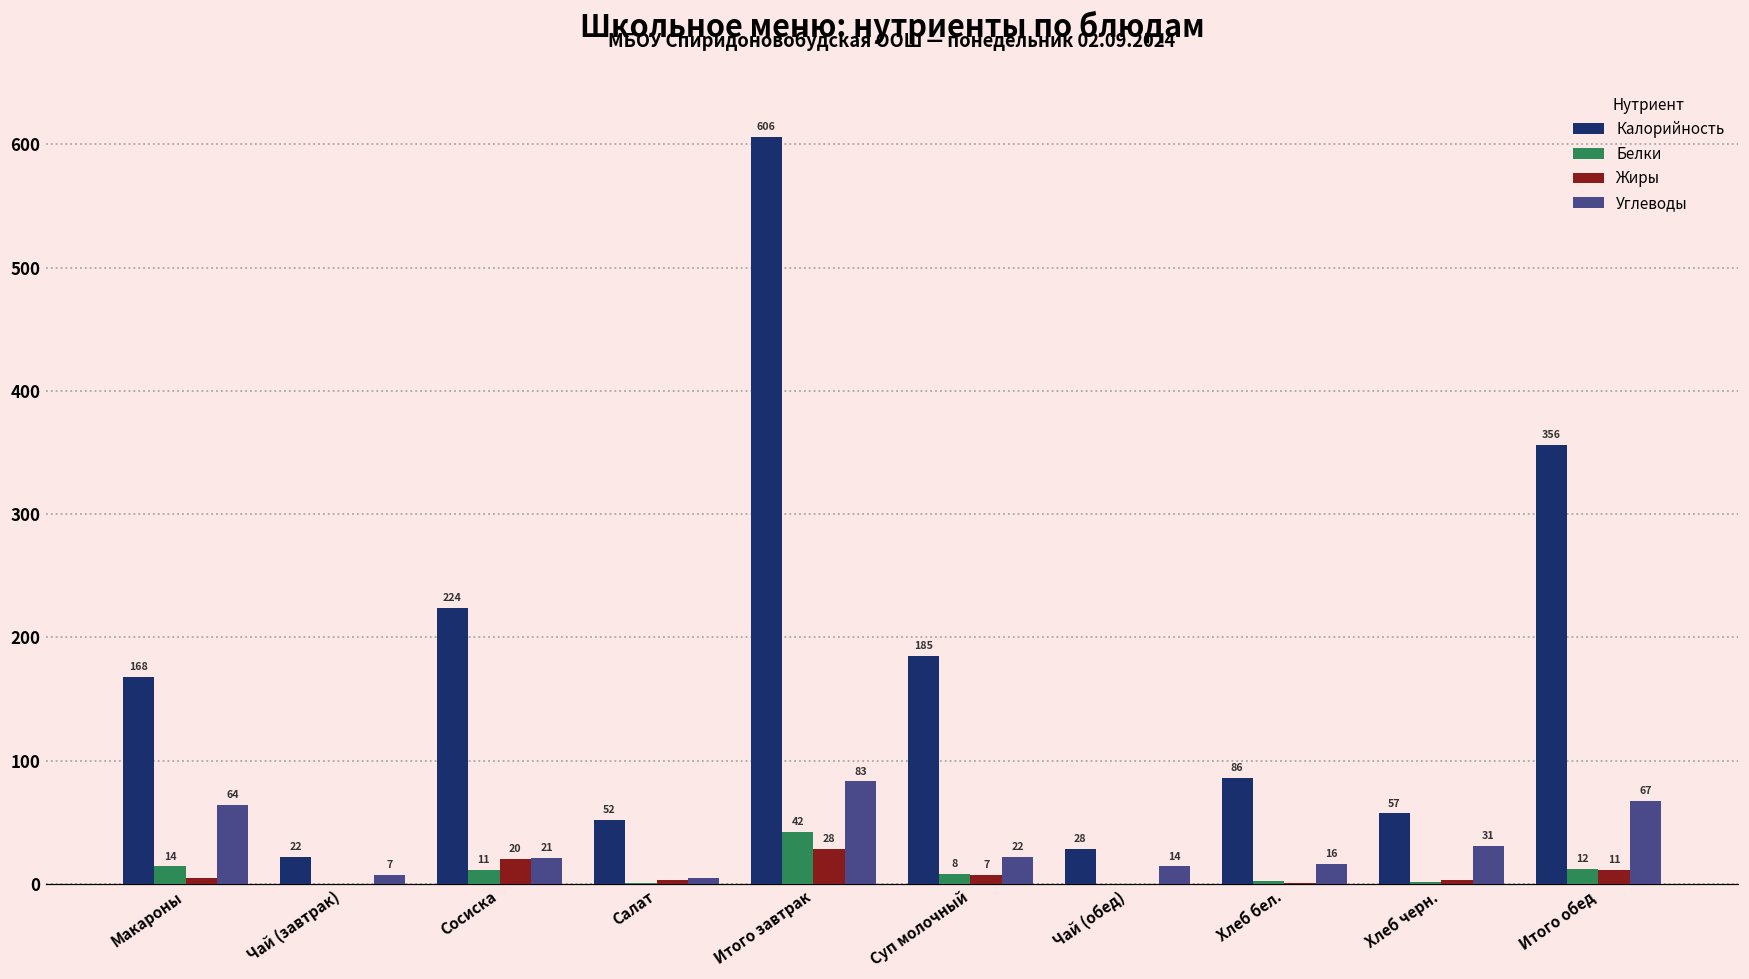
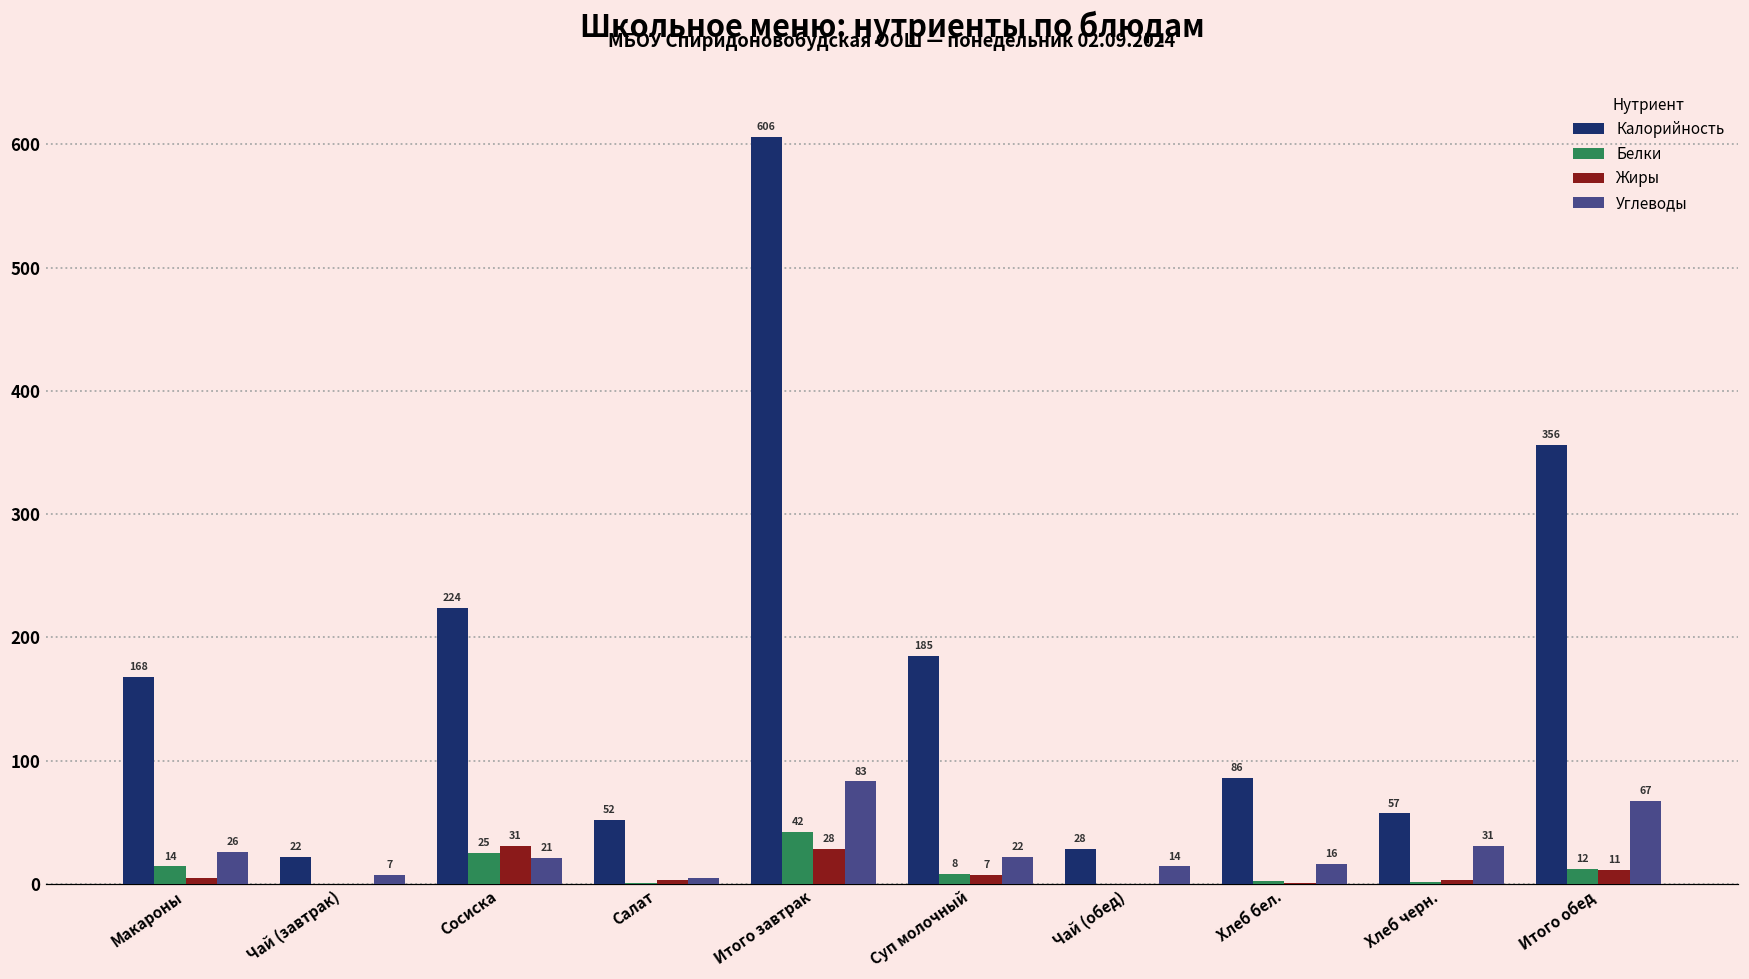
  {
    "Калорийность": {
      "Макароны": 168,
      "Чай (завтрак)": 22,
      "Сосиска": 224,
      "Салат": 52,
      "Итого завтрак": 606,
      "Суп молочный": 185,
      "Чай (обед)": 28,
      "Хлеб бел.": 86,
      "Хлеб черн.": 57,
      "Итого обед": 356
    },
    "Белки": {
      "Макароны": 14,
-     "Сосиска": 11,
+     "Сосиска": 25,
      "Итого завтрак": 42,
      "Суп молочный": 8,
      "Итого обед": 12
    },
    "Жиры": {
-     "Сосиска": 20,
+     "Сосиска": 31,
      "Итого завтрак": 28,
      "Суп молочный": 7,
      "Итого обед": 11
    },
    "Углеводы": {
-     "Макароны": 64,
+     "Макароны": 26,
      "Чай (завтрак)": 7,
      "Сосиска": 21,
      "Итого завтрак": 83,
      "Суп молочный": 22,
      "Чай (обед)": 14,
      "Хлеб бел.": 16,
      "Хлеб черн.": 31,
      "Итого обед": 67
    }
  }
